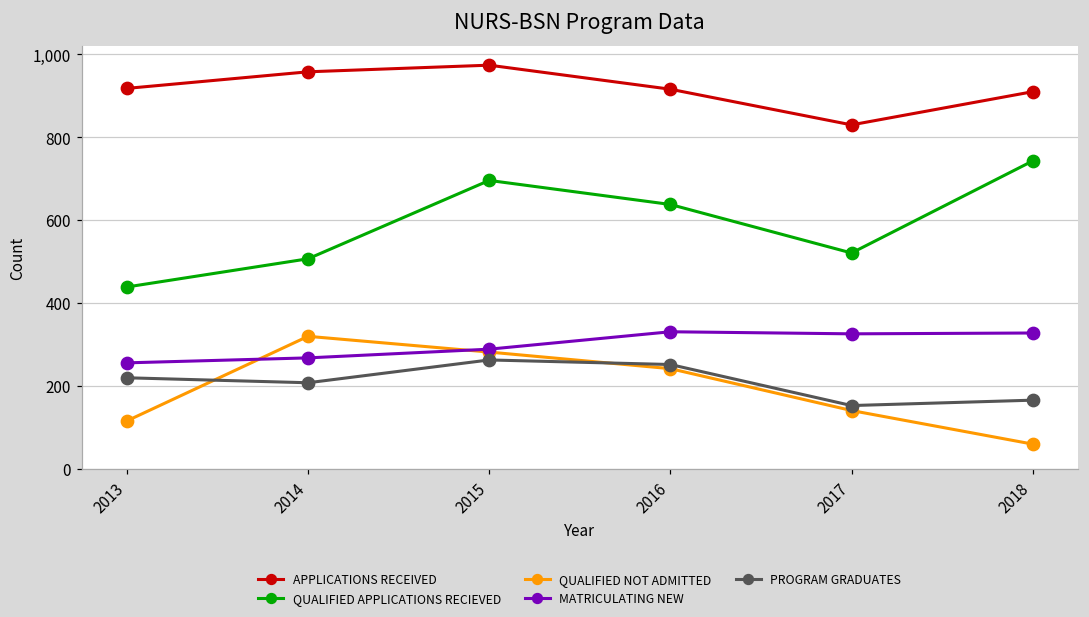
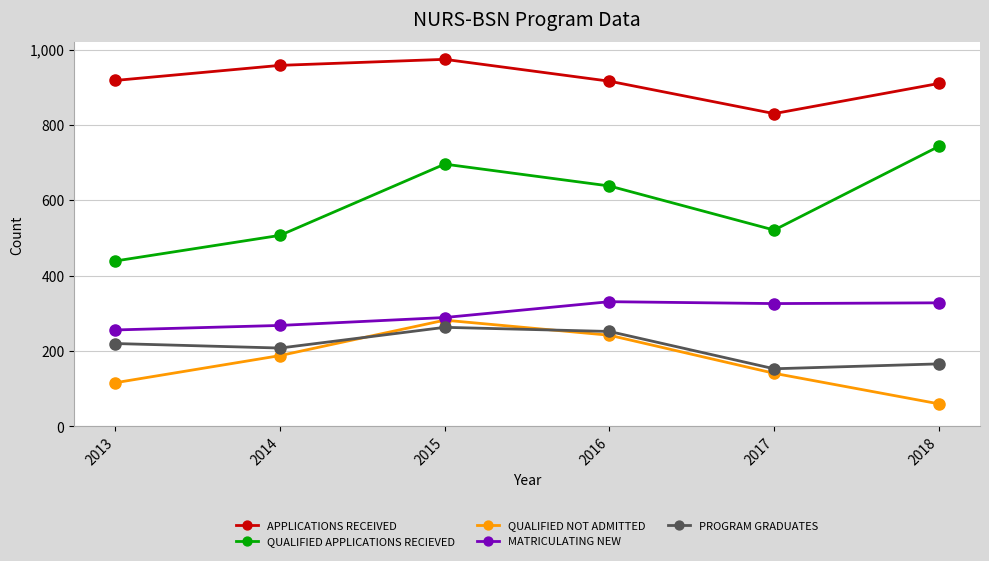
  {
    "APPLICATIONS RECEIVED": {
      "2013": 920,
      "2014": 960,
      "2015": 970,
      "2016": 920,
      "2017": 830,
      "2018": 910
    },
    "QUALIFIED APPLICATIONS RECIEVED": {
      "2013": 440,
      "2014": 510,
      "2015": 700,
      "2016": 640,
      "2017": 520,
      "2018": 740
    },
    "QUALIFIED NOT ADMITTED": {
      "2013": 120,
-     "2014": 320,
+     "2014": 190,
      "2015": 280,
      "2016": 240,
      "2017": 140,
      "2018": 60
    },
    "MATRICULATING NEW": {
      "2013": 260,
      "2014": 270,
      "2015": 290,
      "2016": 330,
      "2017": 330,
      "2018": 330
    },
    "PROGRAM GRADUATES": {
      "2013": 220,
      "2014": 210,
      "2015": 260,
      "2016": 250,
      "2017": 150,
      "2018": 170
    }
  }
